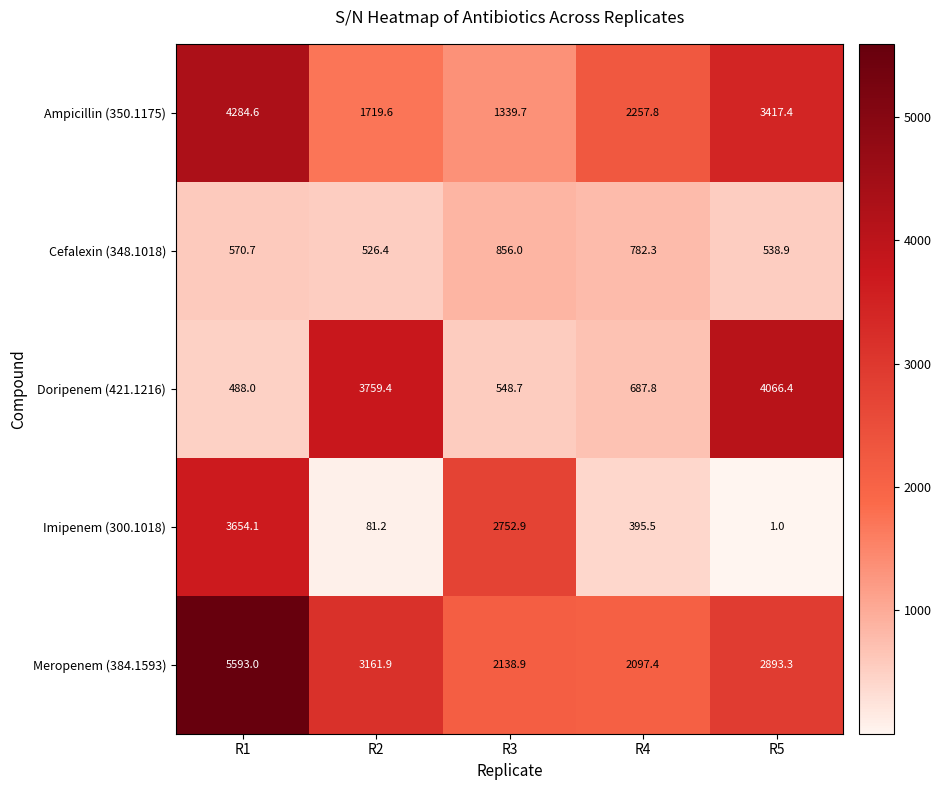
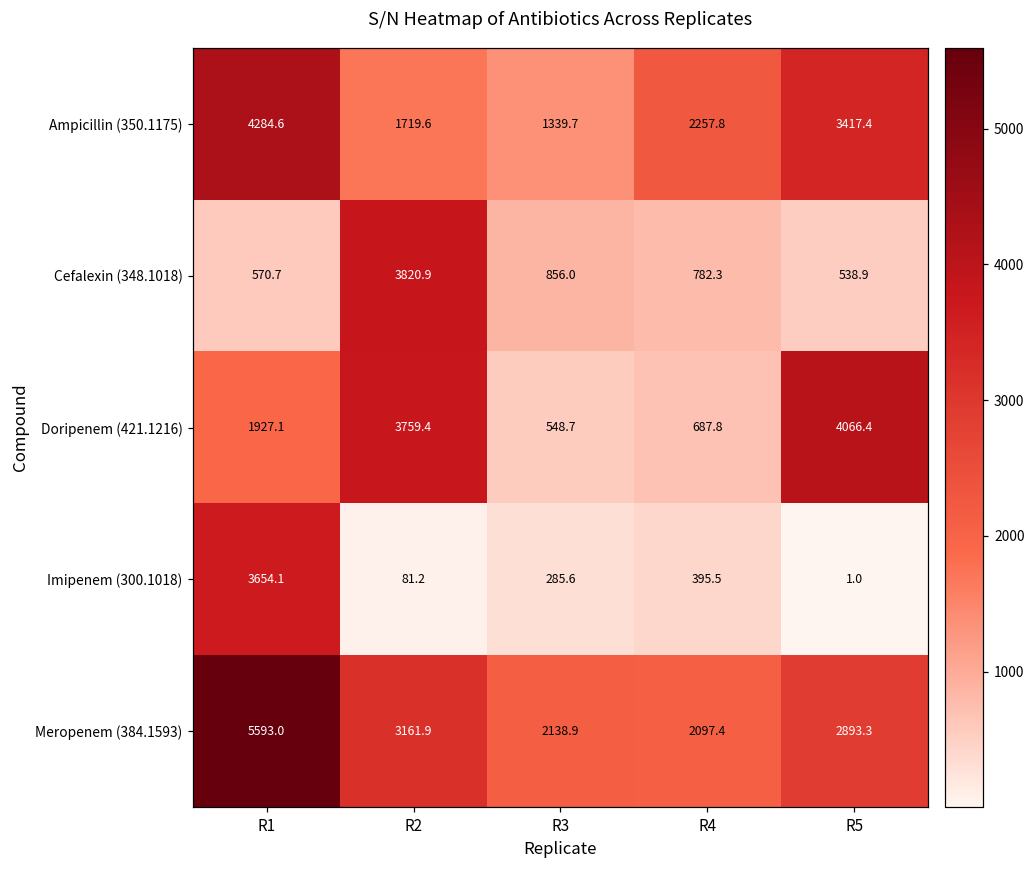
  {
    "Ampicillin (350.1175)": {
      "R1": 4284.6,
      "R2": 1719.6,
      "R3": 1339.7,
      "R4": 2257.8,
      "R5": 3417.4
    },
    "Cefalexin (348.1018)": {
      "R1": 570.7,
-     "R2": 526.4,
+     "R2": 3820.9,
      "R3": 856.0,
      "R4": 782.3,
      "R5": 538.9
    },
    "Doripenem (421.1216)": {
-     "R1": 488.0,
+     "R1": 1927.1,
      "R2": 3759.4,
      "R3": 548.7,
      "R4": 687.8,
      "R5": 4066.4
    },
    "Imipenem (300.1018)": {
      "R1": 3654.1,
      "R2": 81.2,
-     "R3": 2752.9,
+     "R3": 285.6,
      "R4": 395.5,
      "R5": 1.0
    },
    "Meropenem (384.1593)": {
      "R1": 5593.0,
      "R2": 3161.9,
      "R3": 2138.9,
      "R4": 2097.4,
      "R5": 2893.3
    }
  }
